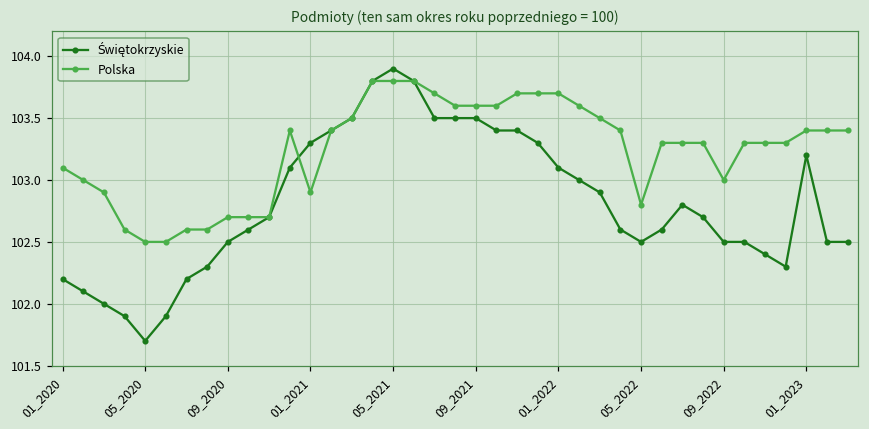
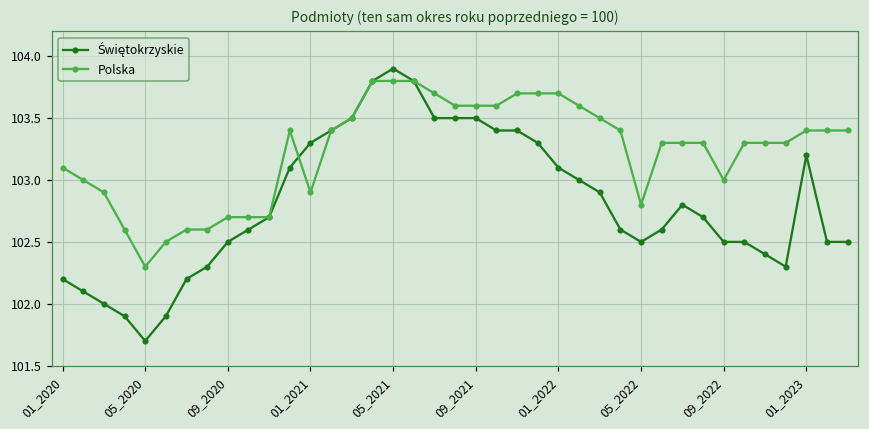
  {
    "Świętokrzyskie": {
      "01_2020": 102.2,
      "05_2020": 101.7,
      "09_2020": 102.5,
      "01_2021": 103.3,
      "05_2021": 103.9,
      "09_2021": 103.5,
      "01_2022": 103.1,
      "05_2022": 102.5,
      "09_2022": 102.5,
      "01_2023": 103.2
    },
    "Polska": {
      "01_2020": 103.1,
-     "05_2020": 102.5,
+     "05_2020": 102.3,
      "09_2020": 102.7,
      "01_2021": 102.9,
      "05_2021": 103.8,
      "09_2021": 103.6,
      "01_2022": 103.7,
      "05_2022": 102.8,
      "09_2022": 103.0,
      "01_2023": 103.4
    }
  }
